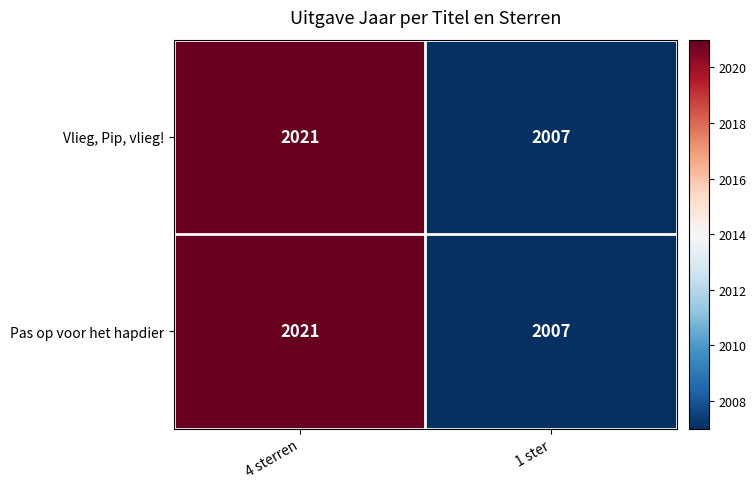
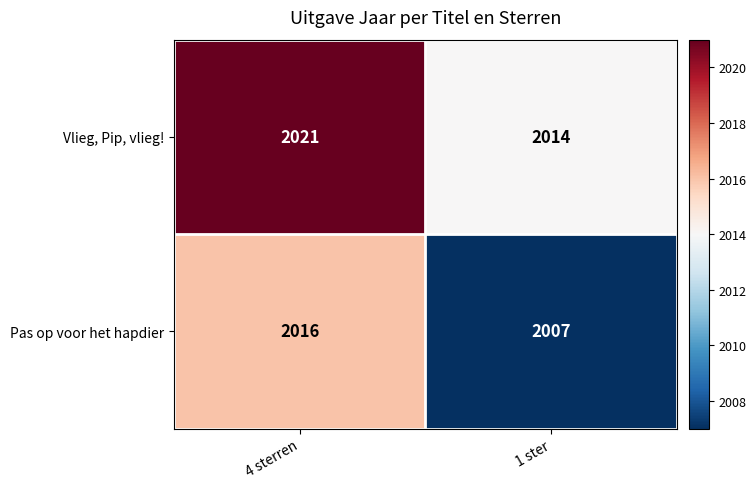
  {
    "Vlieg, Pip, vlieg!": {
      "4 sterren": 2021,
-     "1 ster": 2007
+     "1 ster": 2014
    },
    "Pas op voor het hapdier": {
-     "4 sterren": 2021,
+     "4 sterren": 2016,
      "1 ster": 2007
    }
  }
